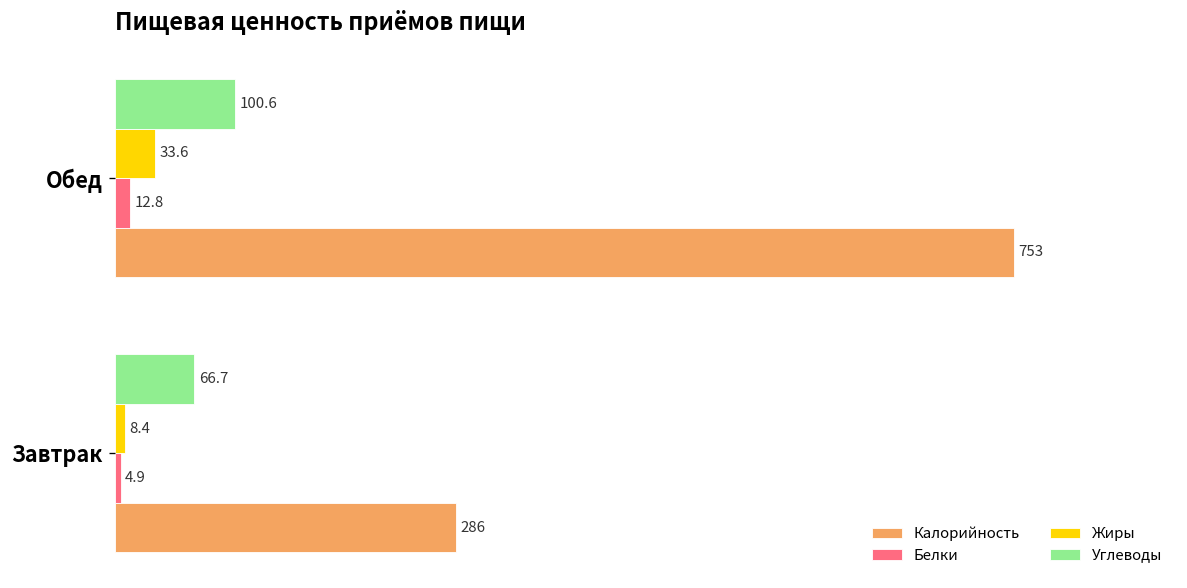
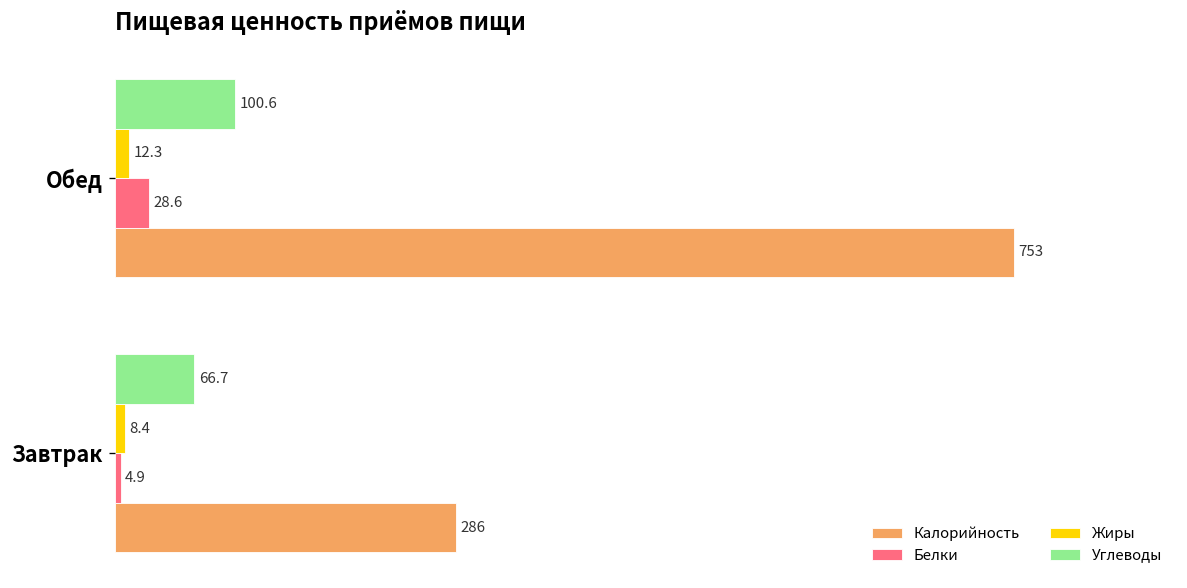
  {
    "Калорийность": {
      "Обед": 753,
      "Завтрак": 286
    },
    "Белки": {
-     "Обед": 12.8,
+     "Обед": 28.6,
      "Завтрак": 4.9
    },
    "Жиры": {
-     "Обед": 33.6,
+     "Обед": 12.3,
      "Завтрак": 8.4
    },
    "Углеводы": {
      "Обед": 100.6,
      "Завтрак": 66.7
    }
  }
